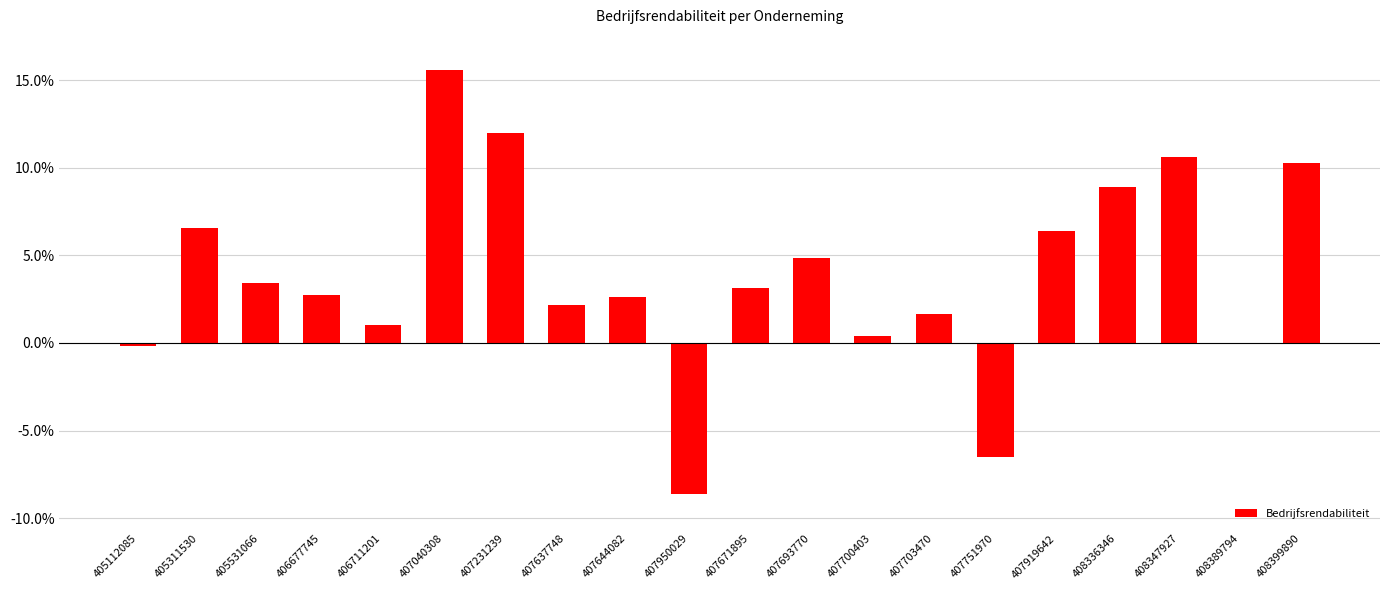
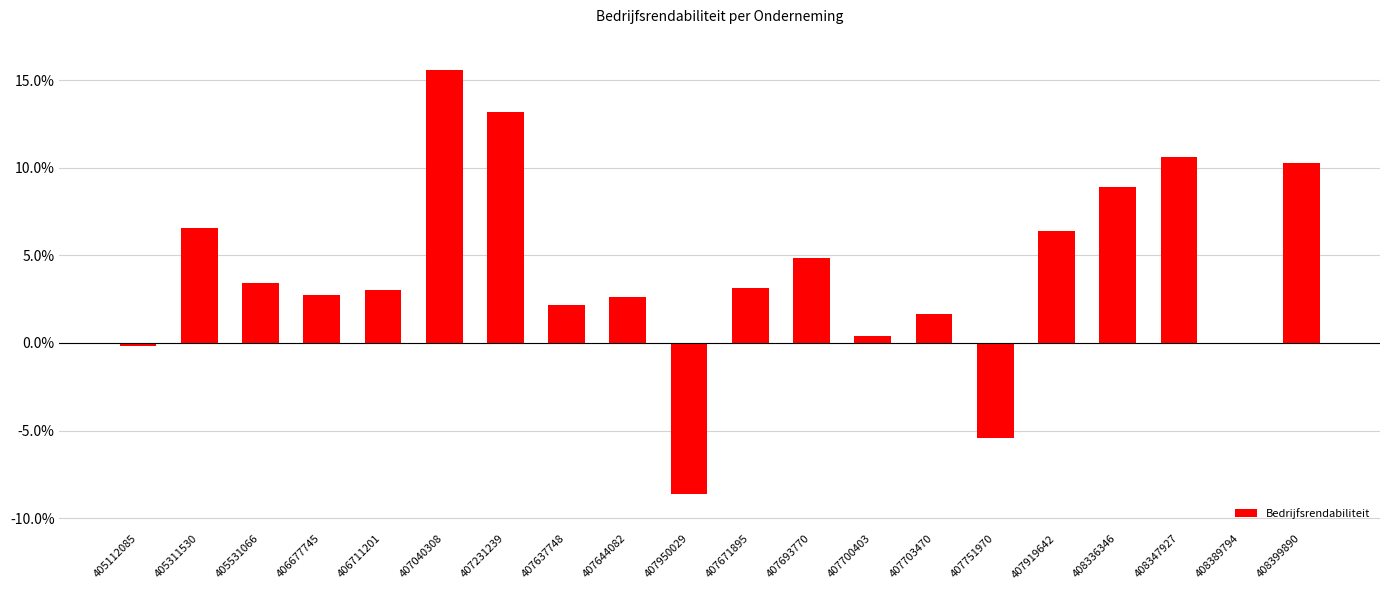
  {
    "405112085": "-0.2%",
    "405311530": "6.6%",
    "405531066": "3.4%",
    "406677745": "2.7%",
-   "406711201": "1.0%",
+   "406711201": "3.0%",
    "407040308": "15.6%",
-   "407231239": "12.0%",
+   "407231239": "13.2%",
    "407637748": "2.2%",
    "407644082": "2.6%",
    "407950029": "-8.6%",
    "407671895": "3.1%",
    "407693770": "4.9%",
    "407700403": "0.4%",
    "407703470": "1.7%",
-   "407751970": "-6.5%",
+   "407751970": "-5.4%",
    "407919642": "6.4%",
    "408336346": "8.9%",
    "408347927": "10.6%",
    "408389794": "0.0%",
    "408399890": "10.3%"
  }
